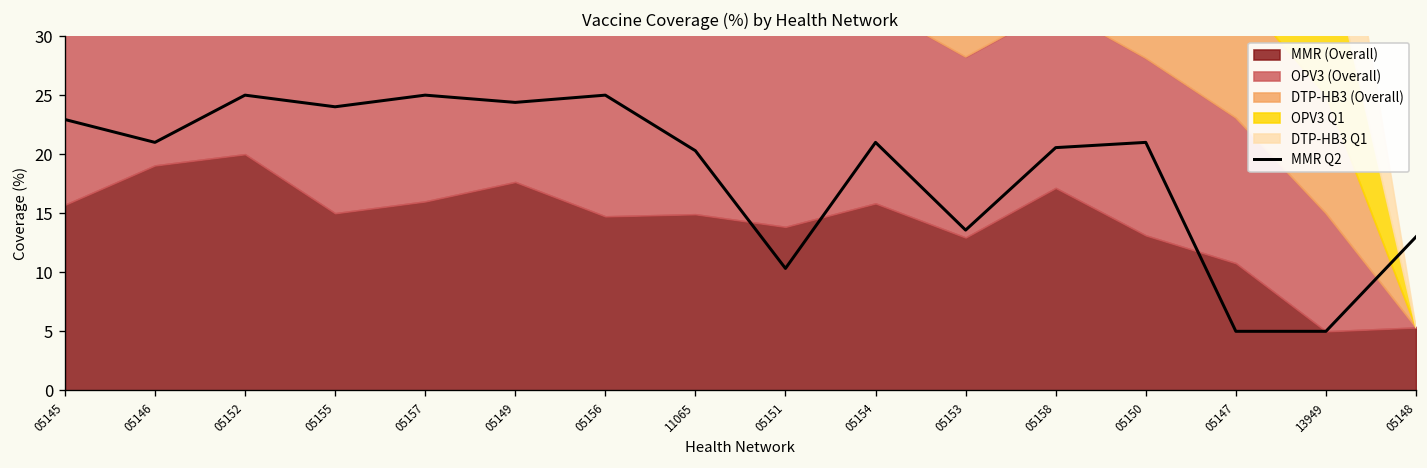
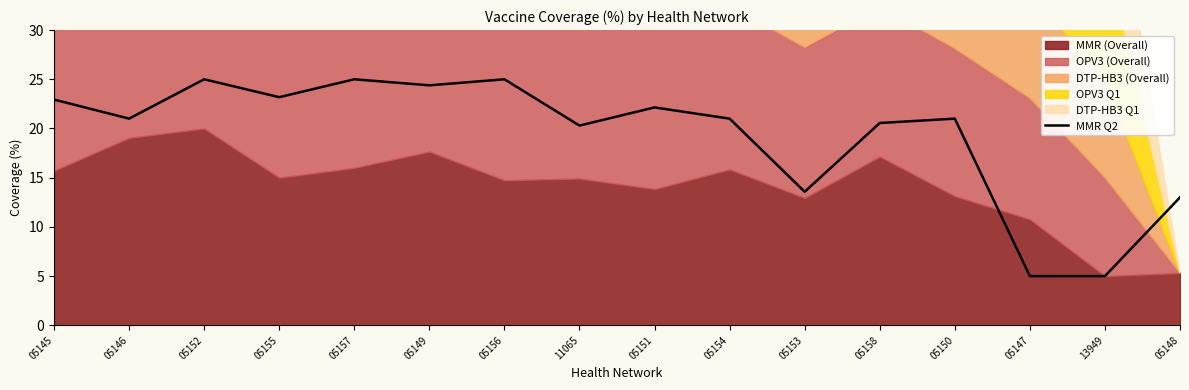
  {
    "MMR Q2": {
      "05145": 23,
      "05146": 21,
      "05152": 25,
-     "05155": 24,
+     "05155": 23,
      "05157": 25,
      "05149": 24,
      "05156": 25,
      "11065": 20,
-     "05151": 10,
+     "05151": 22,
      "05154": 21,
      "05153": 14,
      "05158": 21,
      "05150": 21,
      "05147": 5,
      "05148": 13
    },
    "MMR (Overall)": {
      "05145": 16,
      "05146": 19,
      "05152": 20,
      "05155": 15,
      "05157": 16,
      "05149": 18,
      "05156": 15,
      "11065": 15,
      "05151": 14,
      "05154": 16,
      "05153": 13,
      "05158": 17,
      "05150": 13,
      "05147": 11
    },
    "OPV3 (Overall)": {
      "05153": 15,
      "05150": 15,
      "05147": 12,
      "13949": 10
    }
  }
